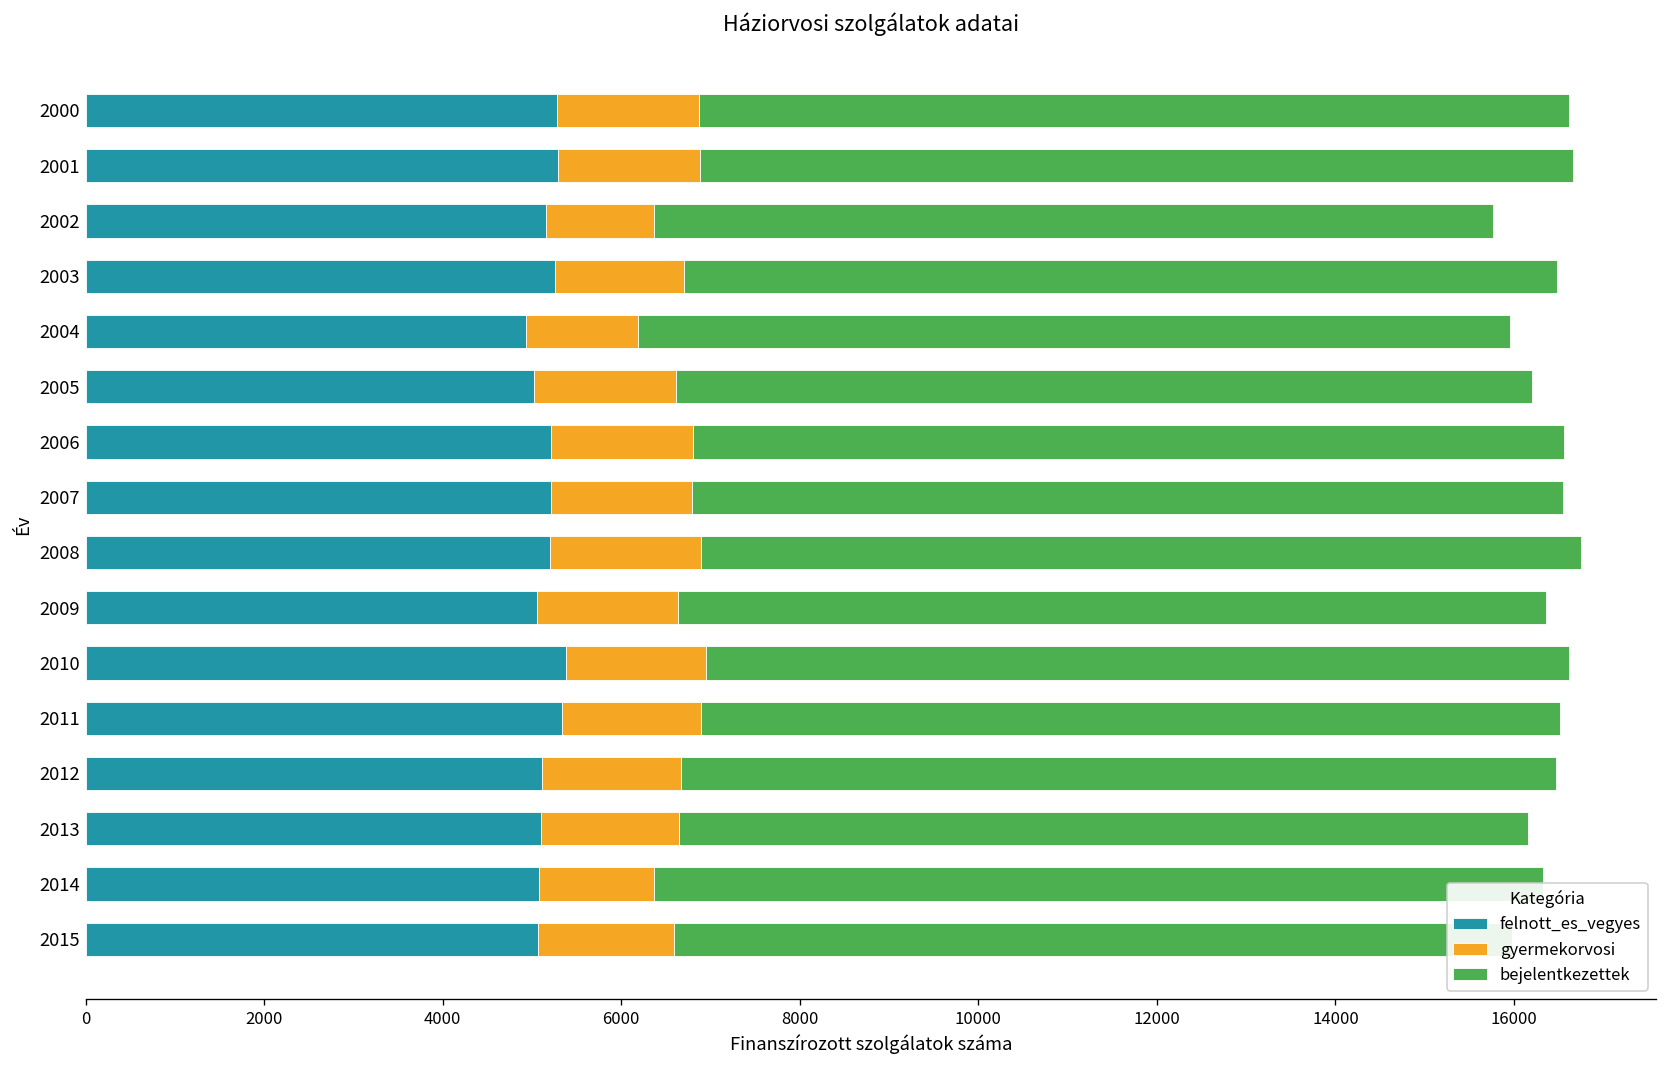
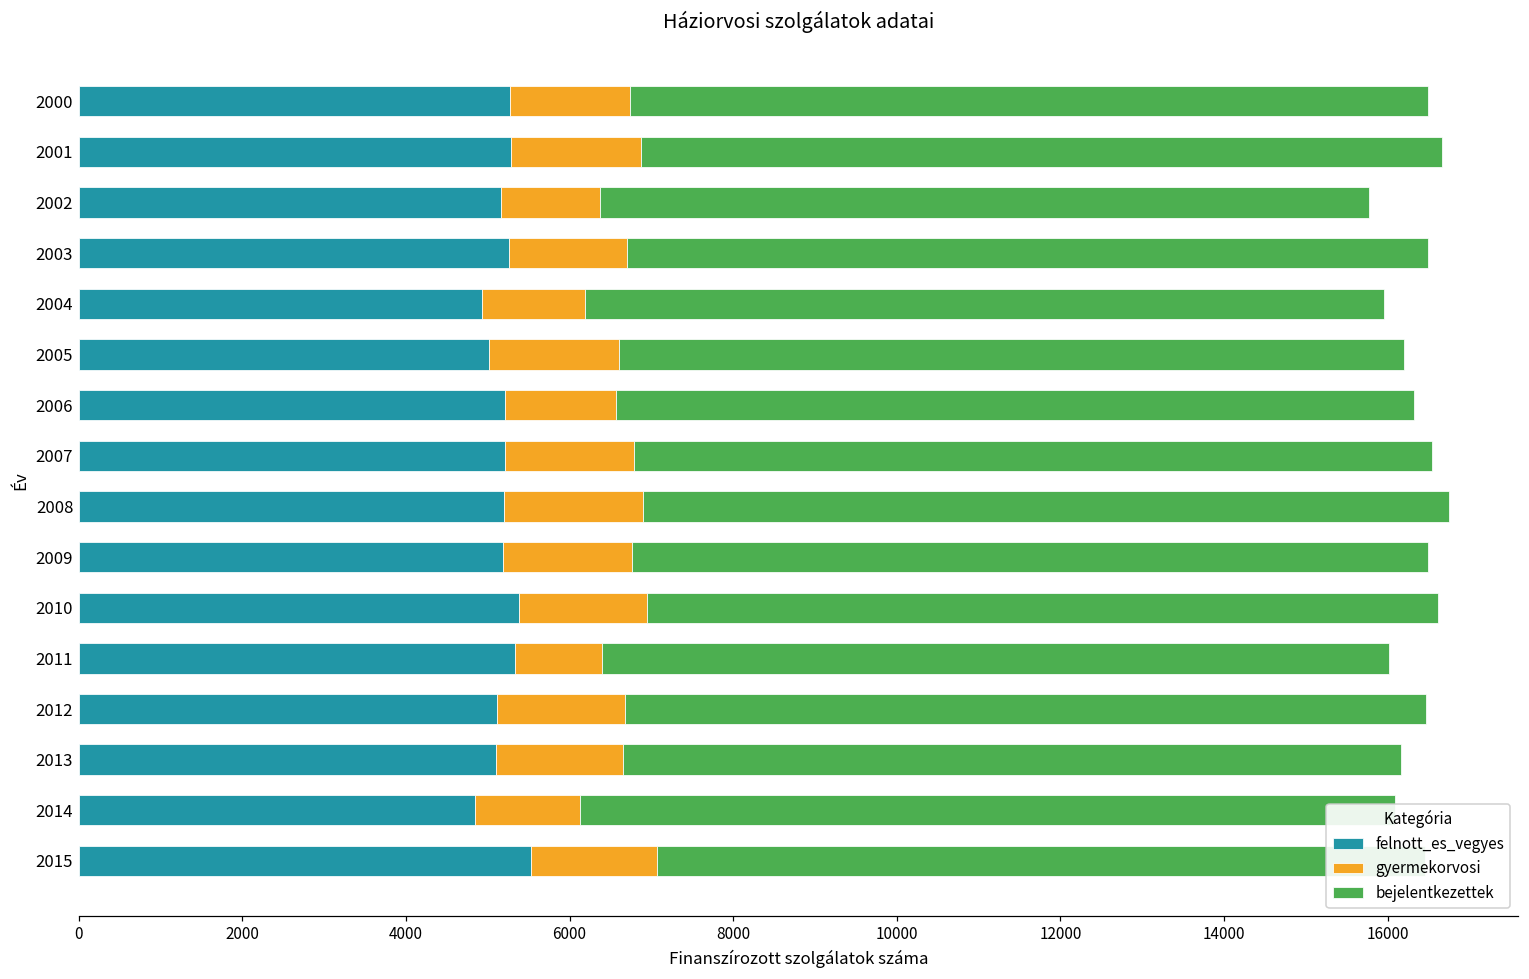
  {
    "felnott_es_vegyes": {
      "2000": 5300,
      "2001": 5300,
      "2002": 5200,
      "2003": 5300,
      "2004": 4900,
      "2005": 5000,
      "2006": 5200,
      "2007": 5200,
      "2008": 5200,
-     "2009": 5100,
+     "2009": 5200,
      "2010": 5400,
      "2011": 5300,
      "2012": 5100,
      "2013": 5100,
-     "2014": 5100,
-     "2015": 5100
+     "2014": 4800,
+     "2015": 5500
    },
    "gyermekorvosi": {
-     "2000": 1600,
+     "2000": 1500,
      "2001": 1600,
      "2002": 1200,
      "2003": 1400,
      "2004": 1300,
      "2005": 1600,
-     "2006": 1600,
+     "2006": 1300,
      "2007": 1600,
      "2008": 1700,
      "2009": 1600,
      "2010": 1600,
-     "2011": 1600,
+     "2011": 1100,
      "2012": 1600,
      "2013": 1600,
      "2014": 1300,
      "2015": 1500
    },
    "bejelentkezettek": {
      "2000": 9700,
      "2001": 9800,
      "2002": 9400,
      "2003": 9800,
      "2004": 9800,
      "2005": 9600,
      "2006": 9800,
      "2007": 9800,
      "2008": 9900,
      "2009": 9700,
      "2010": 9700,
      "2011": 9600,
      "2012": 9800,
      "2013": 9500
    }
  }
